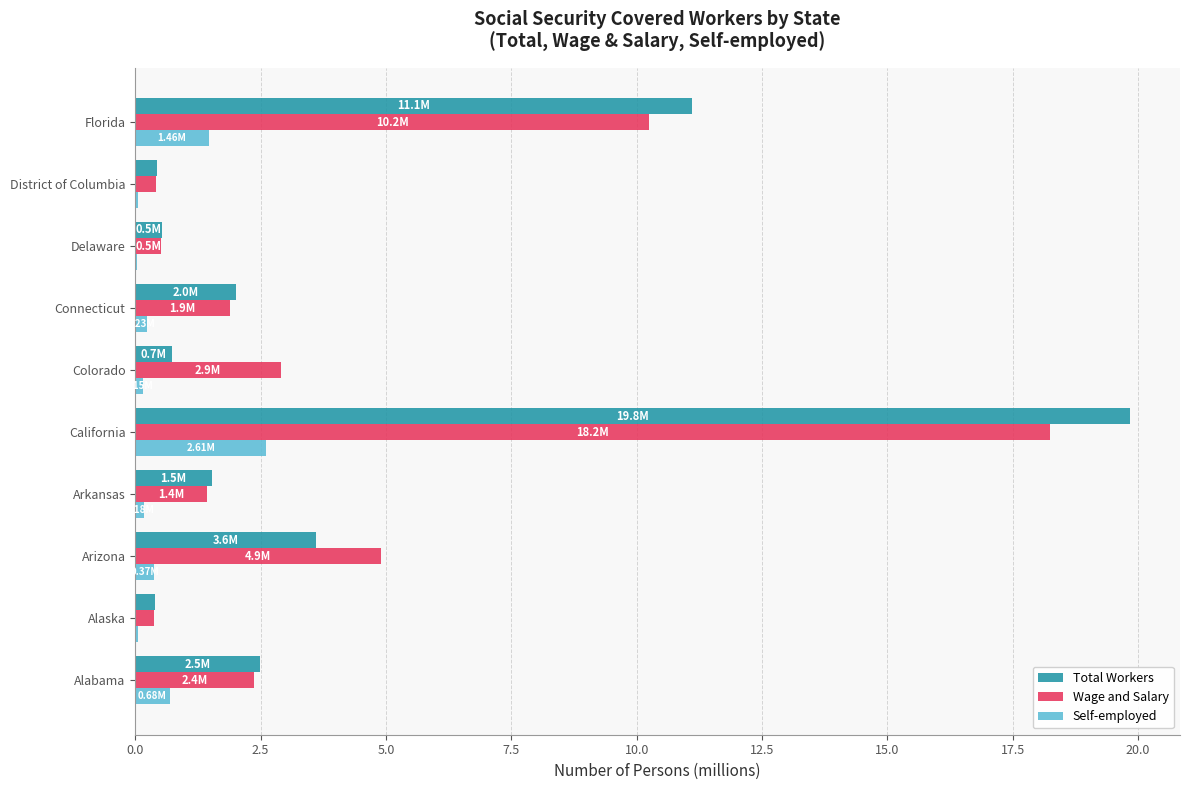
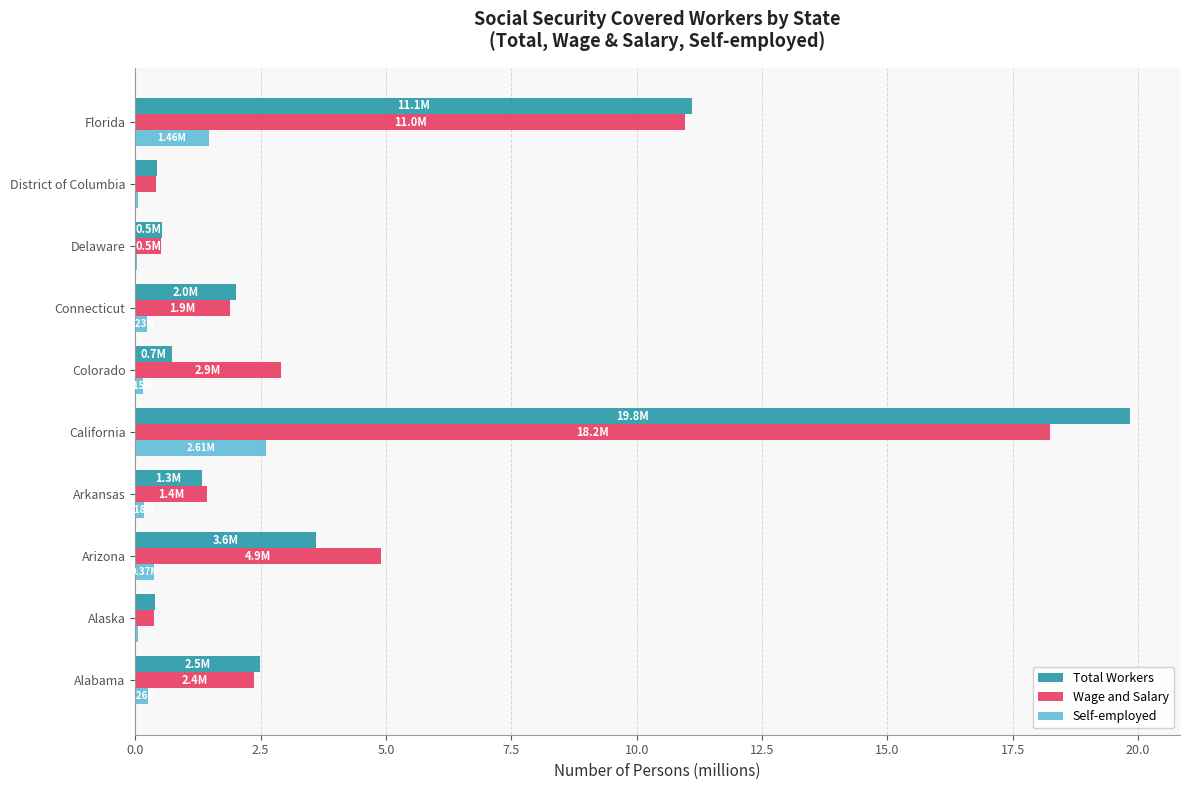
  {
    "Total Workers": {
      "Florida": "11.1M",
      "Delaware": "0.5M",
      "Connecticut": "2.0M",
      "Colorado": "0.7M",
      "California": "19.8M",
-     "Arkansas": "1.5M",
+     "Arkansas": "1.3M",
      "Arizona": "3.6M",
      "Alabama": "2.5M"
    },
    "Wage and Salary": {
-     "Florida": "10.2M",
+     "Florida": "11.0M",
      "Delaware": "0.5M",
      "Connecticut": "1.9M",
      "Colorado": "2.9M",
      "California": "18.2M",
      "Arkansas": "1.4M",
      "Arizona": "4.9M",
      "Alabama": "2.4M"
    },
    "Self-employed": {
      "Connecticut": "0.2",
      "Colorado": "0.1",
      "Arkansas": "0.2",
-     "Alabama": "0.7"
+     "Alabama": "0.3"
    }
  }
